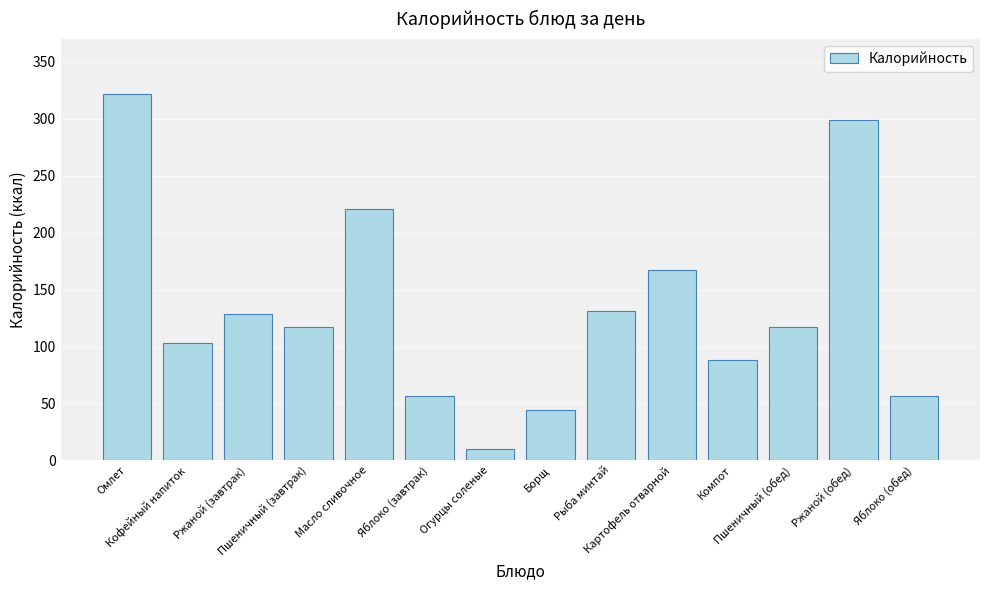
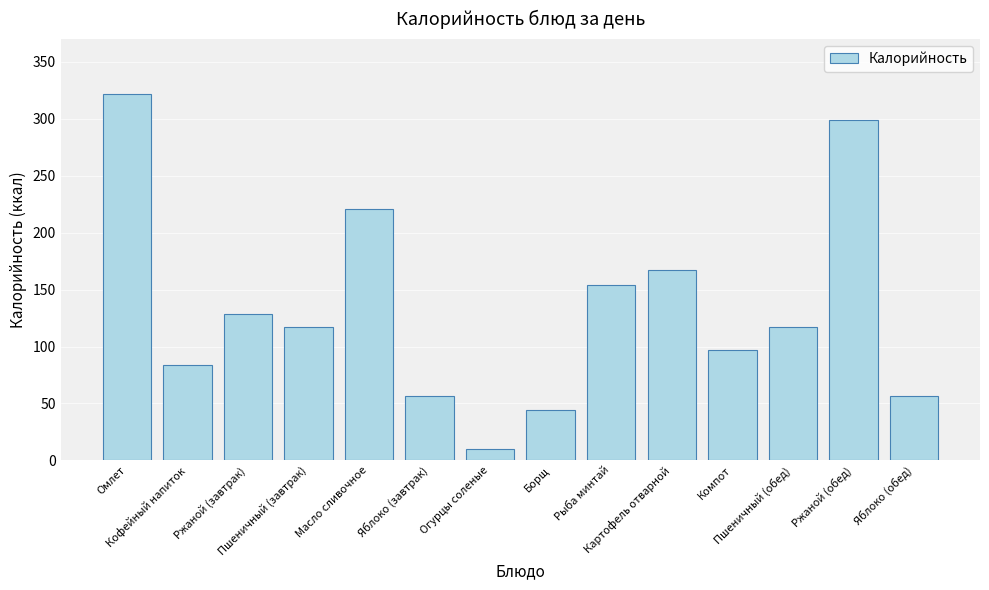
  {
    "Омлет": 322,
-   "Кофейный напиток": 104,
+   "Кофейный напиток": 84,
    "Ржаной (завтрак)": 129,
    "Пшеничный (завтрак)": 117,
    "Масло сливочное": 221,
    "Яблоко (завтрак)": 56,
    "Огурцы соленые": 10,
    "Борщ": 44,
-   "Рыба минтай": 131,
+   "Рыба минтай": 154,
    "Картофель отварной": 167,
-   "Компот": 88,
+   "Компот": 97,
    "Пшеничный (обед)": 117,
    "Ржаной (обед)": 299,
    "Яблоко (обед)": 56
  }
